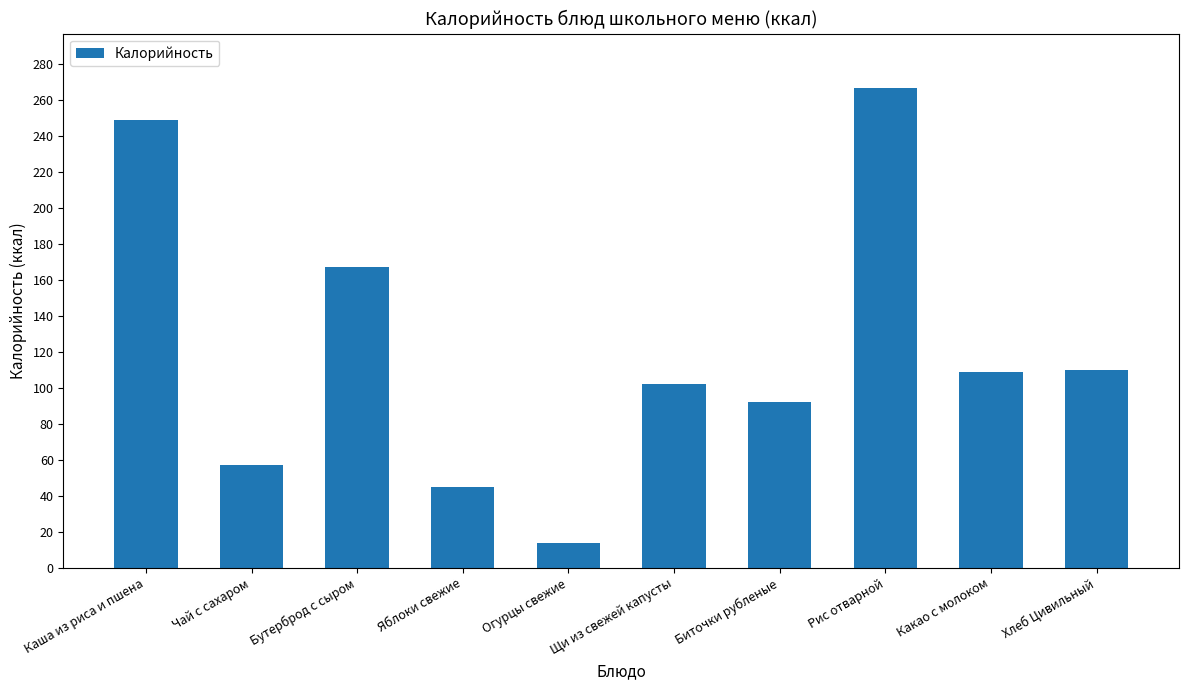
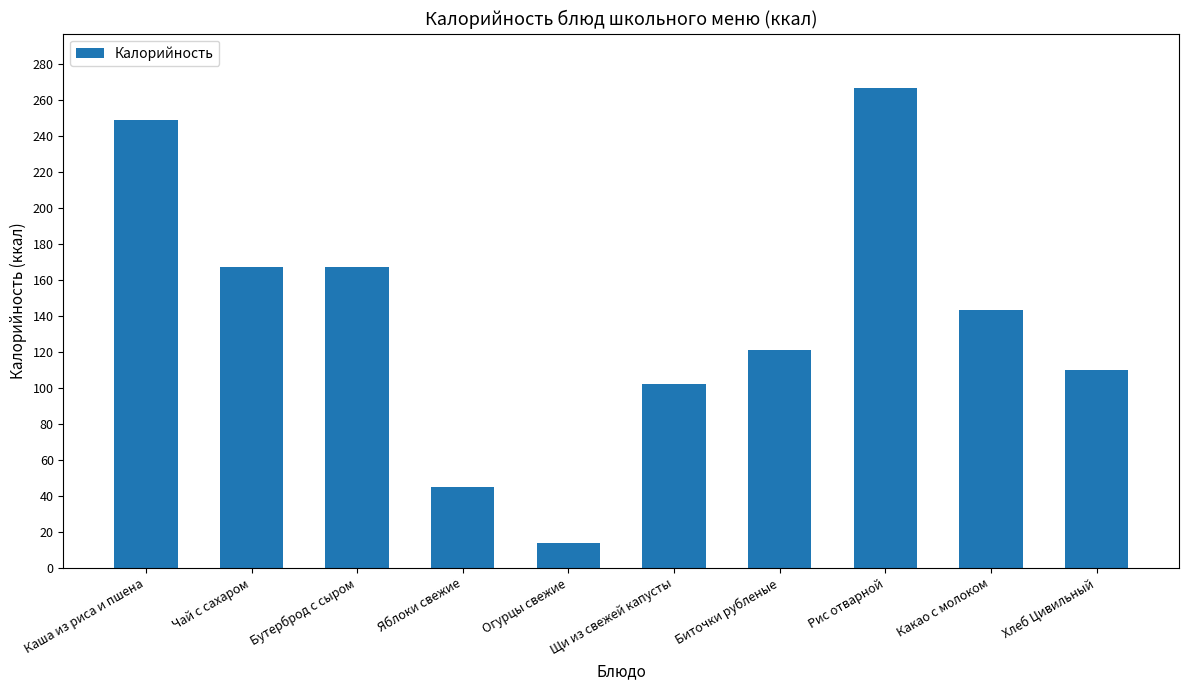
  {
    "Каша из риса и пшена": 249,
-   "Чай с сахаром": 57,
+   "Чай с сахаром": 167,
    "Бутерброд с сыром": 167,
    "Яблоки свежие": 45,
    "Огурцы свежие": 14,
    "Щи из свежей капусты": 102,
-   "Биточки рубленые": 92,
+   "Биточки рубленые": 121,
    "Рис отварной": 267,
-   "Какао с молоком": 109,
+   "Какао с молоком": 143,
    "Хлеб Цивильный": 110
  }
